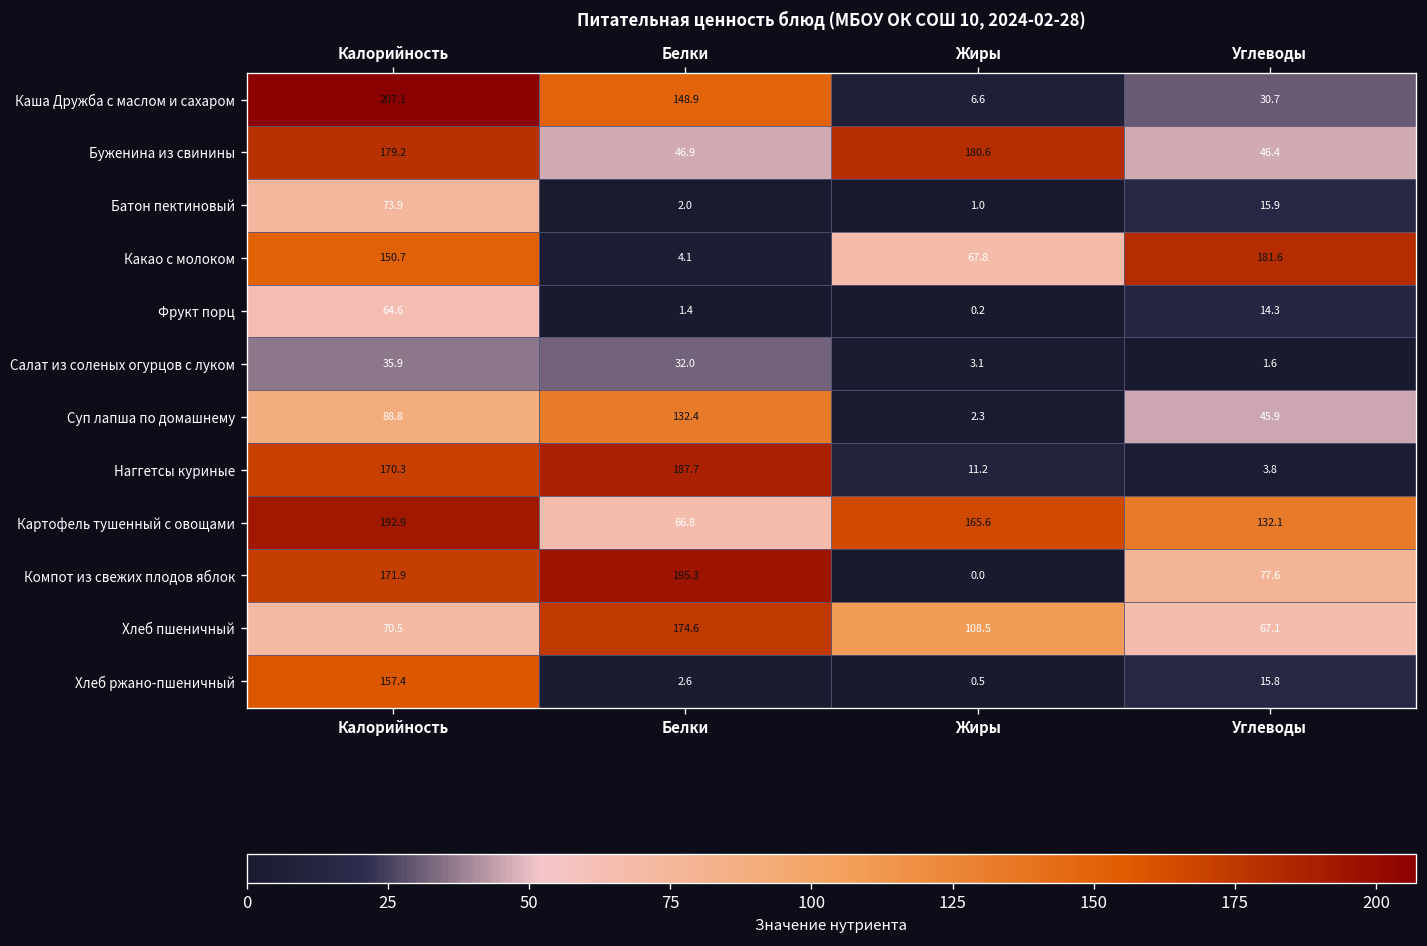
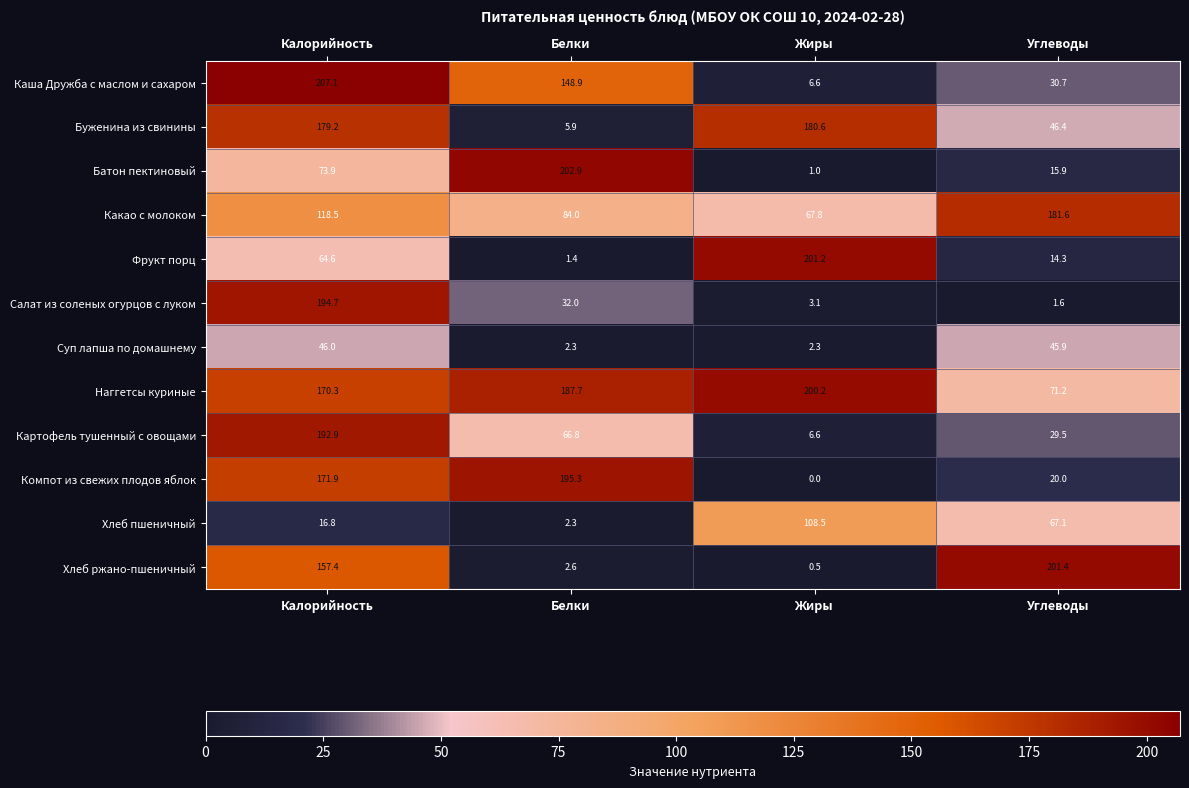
  {
    "Каша Дружба с маслом и сахаром": {
      "Калорийность": 207.1,
      "Белки": 148.9,
      "Жиры": 6.6,
      "Углеводы": 30.7
    },
    "Буженина из свинины": {
      "Калорийность": 179.2,
-     "Белки": 46.9,
+     "Белки": 5.9,
      "Жиры": 180.6,
      "Углеводы": 46.4
    },
    "Батон пектиновый": {
      "Калорийность": 73.9,
-     "Белки": 2.0,
+     "Белки": 202.9,
      "Жиры": 1.0,
      "Углеводы": 15.9
    },
    "Какао с молоком": {
-     "Калорийность": 150.7,
-     "Белки": 4.1,
+     "Калорийность": 118.5,
+     "Белки": 84.0,
      "Жиры": 67.8,
      "Углеводы": 181.6
    },
    "Фрукт порц": {
      "Калорийность": 64.6,
      "Белки": 1.4,
-     "Жиры": 0.2,
+     "Жиры": 201.2,
      "Углеводы": 14.3
    },
    "Салат из соленых огурцов с луком": {
-     "Калорийность": 35.9,
+     "Калорийность": 194.7,
      "Белки": 32.0,
      "Жиры": 3.1,
      "Углеводы": 1.6
    },
    "Суп лапша по домашнему": {
-     "Калорийность": 88.8,
-     "Белки": 132.4,
+     "Калорийность": 46.0,
+     "Белки": 2.3,
      "Жиры": 2.3,
      "Углеводы": 45.9
    },
    "Наггетсы куриные": {
      "Калорийность": 170.3,
      "Белки": 187.7,
-     "Жиры": 11.2,
-     "Углеводы": 3.8
+     "Жиры": 200.2,
+     "Углеводы": 71.2
    },
    "Картофель тушенный с овощами": {
      "Калорийность": 192.9,
      "Белки": 66.8,
-     "Жиры": 165.6,
-     "Углеводы": 132.1
+     "Жиры": 6.6,
+     "Углеводы": 29.5
    },
    "Компот из свежих плодов яблок": {
      "Калорийность": 171.9,
      "Белки": 195.3,
      "Жиры": 0.0,
-     "Углеводы": 77.6
+     "Углеводы": 20.0
    },
    "Хлеб пшеничный": {
-     "Калорийность": 70.5,
-     "Белки": 174.6,
+     "Калорийность": 16.8,
+     "Белки": 2.3,
      "Жиры": 108.5,
      "Углеводы": 67.1
    },
    "Хлеб ржано-пшеничный": {
      "Калорийность": 157.4,
      "Белки": 2.6,
      "Жиры": 0.5,
-     "Углеводы": 15.8
+     "Углеводы": 201.4
    }
  }
